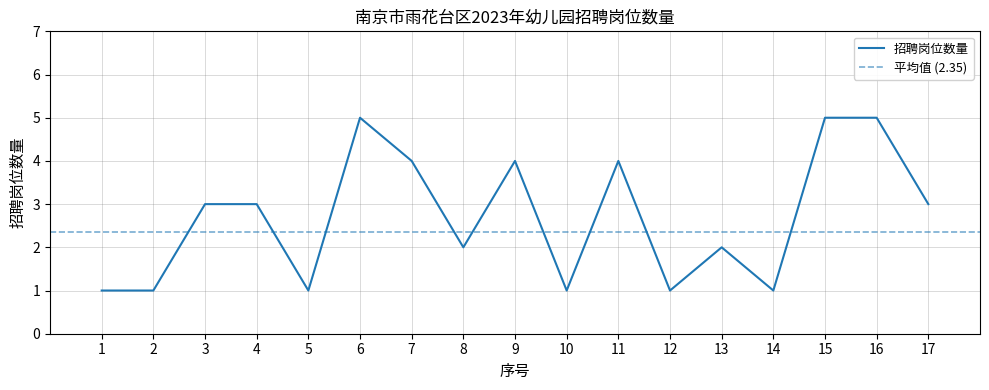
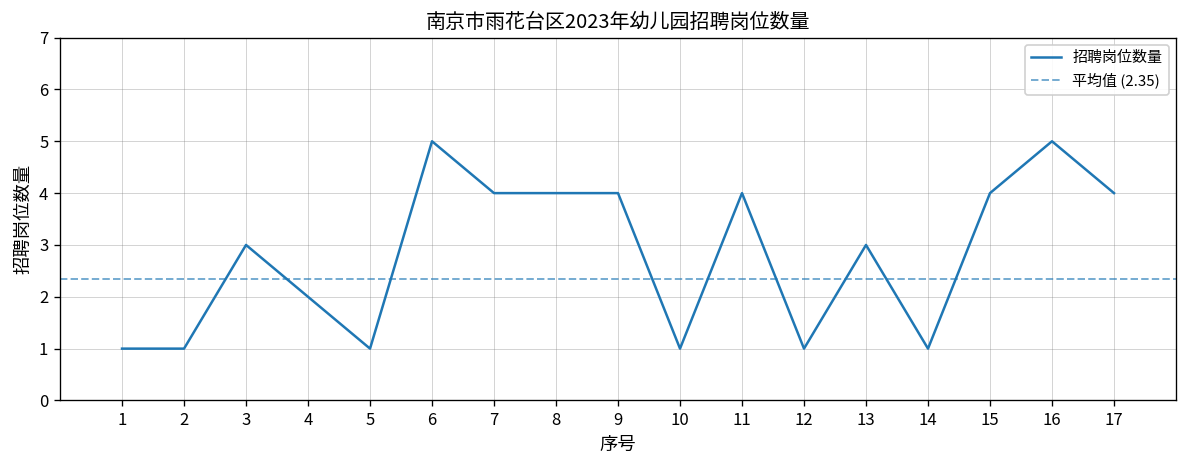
  {
    "1": 1,
    "2": 1,
    "3": 3,
-   "4": 3,
+   "4": 2,
    "5": 1,
    "6": 5,
    "7": 4,
-   "8": 2,
+   "8": 4,
    "9": 4,
    "10": 1,
    "11": 4,
    "12": 1,
-   "13": 2,
+   "13": 3,
    "14": 1,
-   "15": 5,
+   "15": 4,
    "16": 5,
-   "17": 3
+   "17": 4
  }
